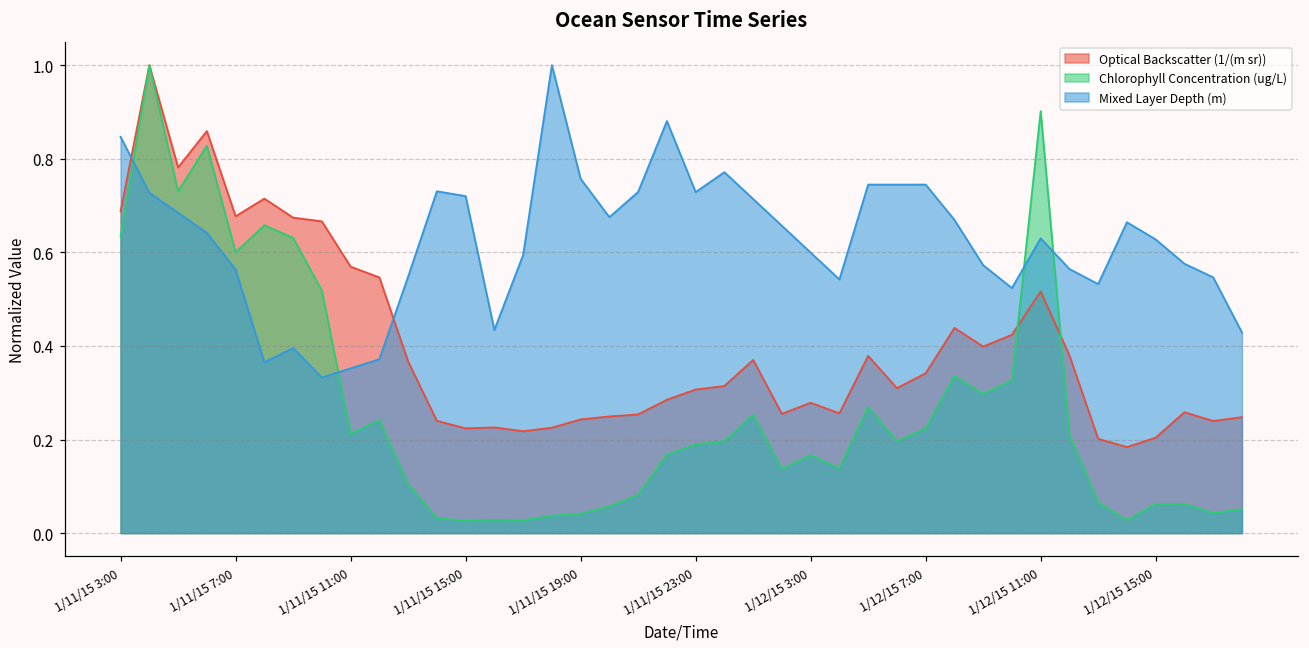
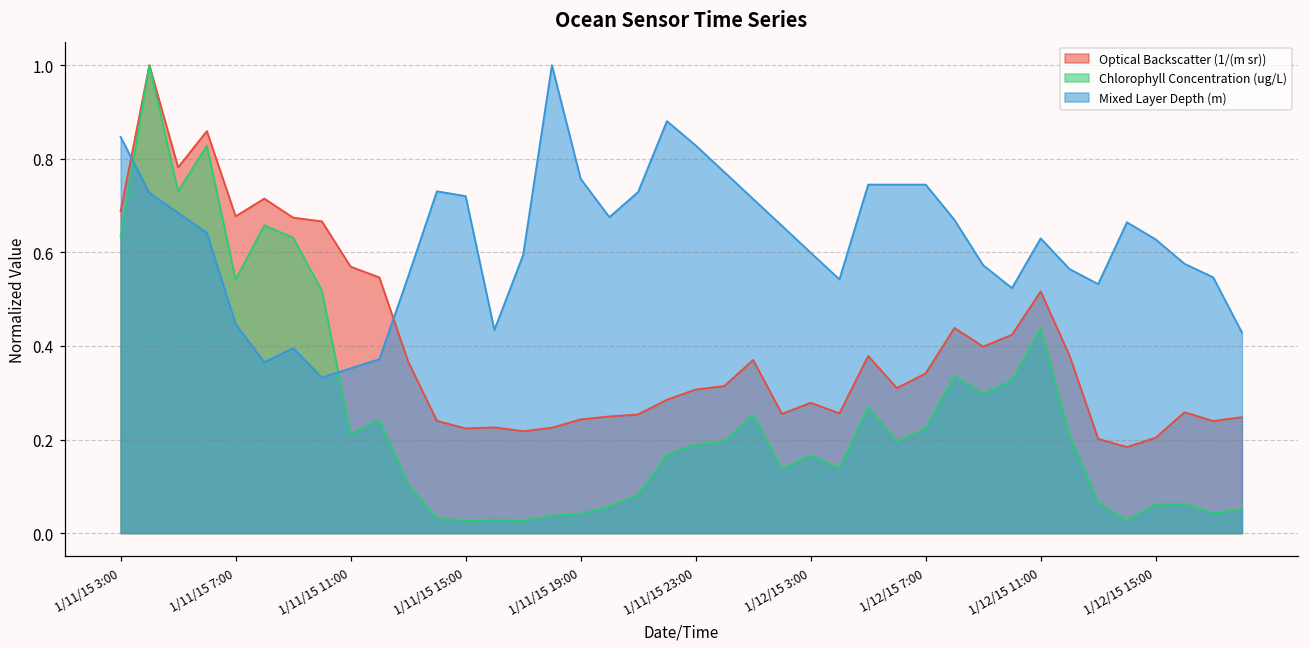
  {
    "Optical Backscatter (1/(m sr))": {
      "1/11/15 3:00": 0.69,
      "1/11/15 7:00": 0.68,
      "1/11/15 11:00": 0.57,
      "1/11/15 15:00": 0.22,
      "1/11/15 19:00": 0.24,
      "1/11/15 23:00": 0.31,
      "1/12/15 3:00": 0.28,
      "1/12/15 7:00": 0.34,
      "1/12/15 11:00": 0.52,
      "1/12/15 15:00": 0.20
    },
    "Chlorophyll Concentration (ug/L)": {
      "1/11/15 3:00": 0.63,
-     "1/11/15 7:00": 0.60,
+     "1/11/15 7:00": 0.54,
      "1/11/15 11:00": 0.21,
      "1/11/15 15:00": 0.03,
      "1/11/15 19:00": 0.04,
      "1/11/15 23:00": 0.19,
      "1/12/15 3:00": 0.17,
      "1/12/15 7:00": 0.22,
-     "1/12/15 11:00": 0.90,
+     "1/12/15 11:00": 0.44,
      "1/12/15 15:00": 0.06
    },
    "Mixed Layer Depth (m)": {
      "1/11/15 3:00": 0.85,
-     "1/11/15 7:00": 0.56,
+     "1/11/15 7:00": 0.45,
      "1/11/15 11:00": 0.35,
      "1/11/15 15:00": 0.72,
      "1/11/15 19:00": 0.76,
-     "1/11/15 23:00": 0.73,
+     "1/11/15 23:00": 0.83,
      "1/12/15 3:00": 0.60,
      "1/12/15 7:00": 0.74,
      "1/12/15 11:00": 0.63,
      "1/12/15 15:00": 0.63
    }
  }
